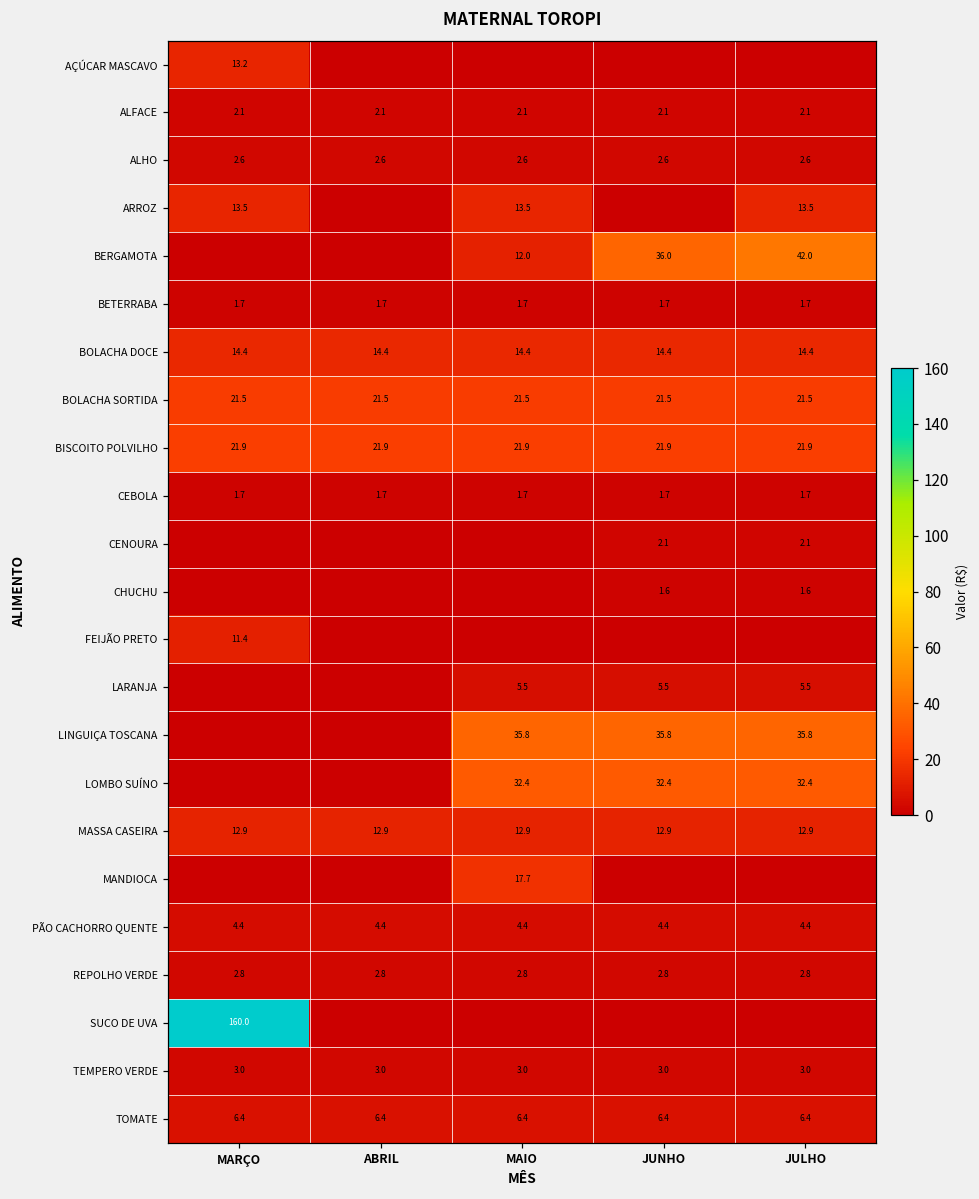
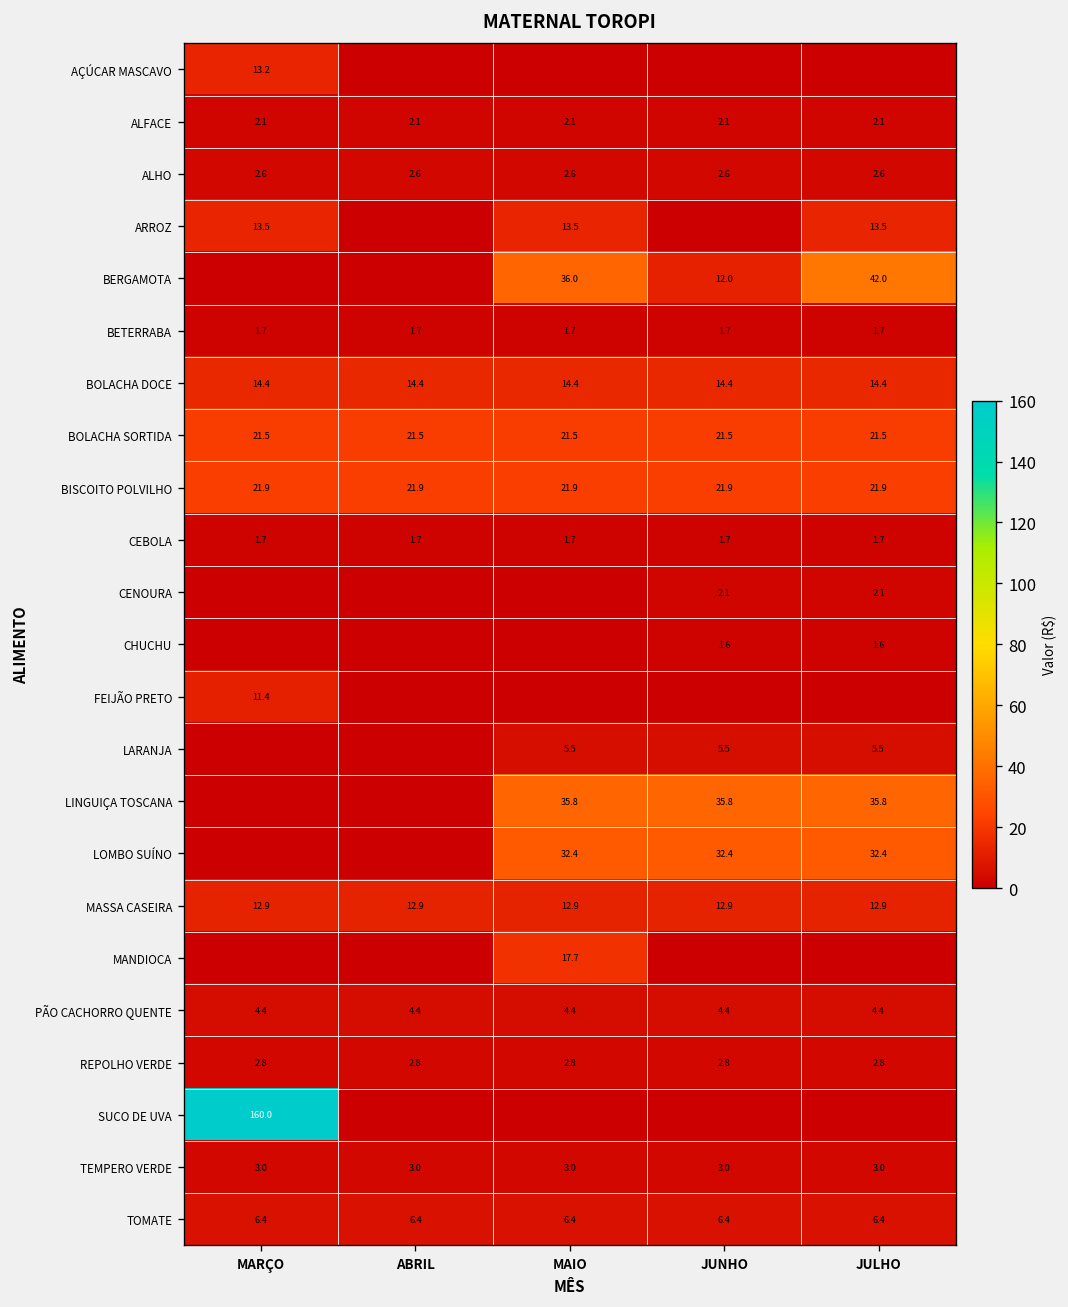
  {
    "AÇÚCAR MASCAVO": {
      "MARÇO": 13.2
    },
    "ALFACE": {
      "MARÇO": 2.1,
      "ABRIL": 2.1,
      "MAIO": 2.1,
      "JUNHO": 2.1,
      "JULHO": 2.1
    },
    "ALHO": {
      "MARÇO": 2.6,
      "ABRIL": 2.6,
      "MAIO": 2.6,
      "JUNHO": 2.6,
      "JULHO": 2.6
    },
    "ARROZ": {
      "MARÇO": 13.5,
      "MAIO": 13.5,
      "JULHO": 13.5
    },
    "BERGAMOTA": {
-     "MAIO": 12.0,
-     "JUNHO": 36.0,
+     "MAIO": 36.0,
+     "JUNHO": 12.0,
      "JULHO": 42.0
    },
    "BETERRABA": {
      "MARÇO": 1.7,
      "ABRIL": 1.7,
      "MAIO": 1.7,
      "JUNHO": 1.7,
      "JULHO": 1.7
    },
    "BOLACHA DOCE": {
      "MARÇO": 14.4,
      "ABRIL": 14.4,
      "MAIO": 14.4,
      "JUNHO": 14.4,
      "JULHO": 14.4
    },
    "BOLACHA SORTIDA": {
      "MARÇO": 21.5,
      "ABRIL": 21.5,
      "MAIO": 21.5,
      "JUNHO": 21.5,
      "JULHO": 21.5
    },
    "BISCOITO POLVILHO": {
      "MARÇO": 21.9,
      "ABRIL": 21.9,
      "MAIO": 21.9,
      "JUNHO": 21.9,
      "JULHO": 21.9
    },
    "CEBOLA": {
      "MARÇO": 1.7,
      "ABRIL": 1.7,
      "MAIO": 1.7,
      "JUNHO": 1.7,
      "JULHO": 1.7
    },
    "CENOURA": {
      "JUNHO": 2.1,
      "JULHO": 2.1
    },
    "CHUCHU": {
      "JUNHO": 1.6,
      "JULHO": 1.6
    },
    "FEIJÃO PRETO": {
      "MARÇO": 11.4
    },
    "LARANJA": {
      "MAIO": 5.5,
      "JUNHO": 5.5,
      "JULHO": 5.5
    },
    "LINGUIÇA TOSCANA": {
      "MAIO": 35.8,
      "JUNHO": 35.8,
      "JULHO": 35.8
    },
    "LOMBO SUÍNO": {
      "MAIO": 32.4,
      "JUNHO": 32.4,
      "JULHO": 32.4
    },
    "MASSA CASEIRA": {
      "MARÇO": 12.9,
      "ABRIL": 12.9,
      "MAIO": 12.9,
      "JUNHO": 12.9,
      "JULHO": 12.9
    },
    "MANDIOCA": {
      "MAIO": 17.7
    },
    "PÃO CACHORRO QUENTE": {
      "MARÇO": 4.4,
      "ABRIL": 4.4,
      "MAIO": 4.4,
      "JUNHO": 4.4,
      "JULHO": 4.4
    },
    "REPOLHO VERDE": {
      "MARÇO": 2.8,
      "ABRIL": 2.8,
      "MAIO": 2.8,
      "JUNHO": 2.8,
      "JULHO": 2.8
    },
    "SUCO DE UVA": {
      "MARÇO": 160.0
    },
    "TEMPERO VERDE": {
      "MARÇO": 3.0,
      "ABRIL": 3.0,
      "MAIO": 3.0,
      "JUNHO": 3.0,
      "JULHO": 3.0
    },
    "TOMATE": {
      "MARÇO": 6.4,
      "ABRIL": 6.4,
      "MAIO": 6.4,
      "JUNHO": 6.4,
      "JULHO": 6.4
    }
  }
